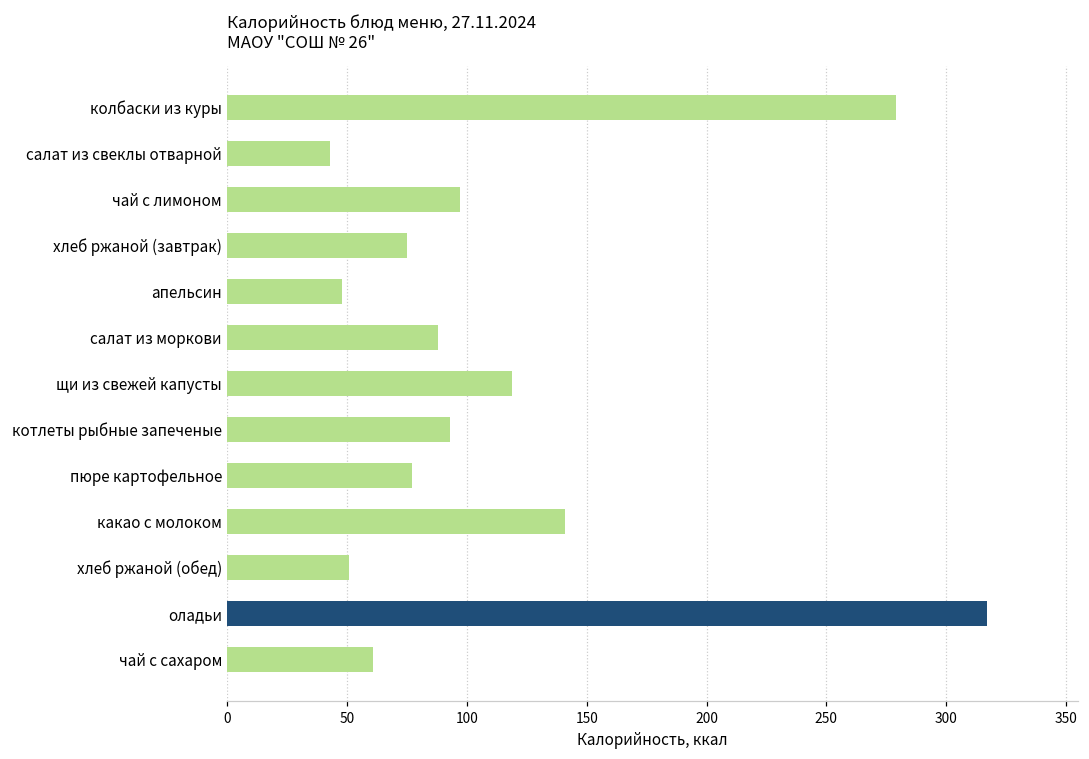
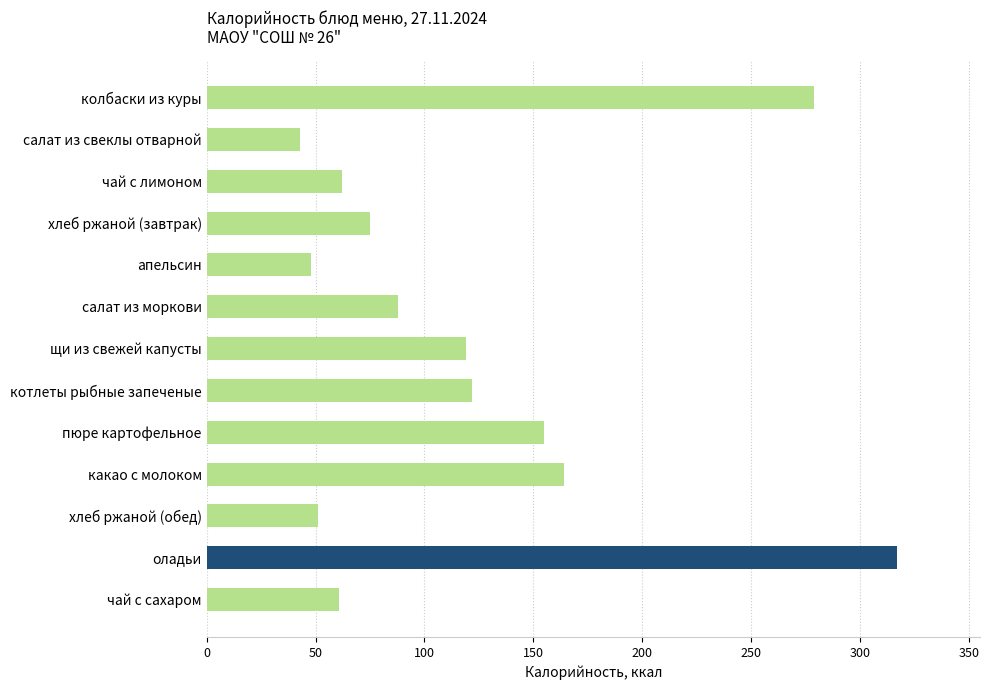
  {
    "колбаски из куры": 279,
    "салат из свеклы отварной": 43,
-   "чай с лимоном": 97,
+   "чай с лимоном": 62,
    "хлеб ржаной (завтрак)": 75,
    "апельсин": 48,
    "салат из моркови": 88,
    "щи из свежей капусты": 119,
-   "котлеты рыбные запеченые": 93,
-   "пюре картофельное": 77,
-   "какао с молоком": 141,
+   "котлеты рыбные запеченые": 122,
+   "пюре картофельное": 155,
+   "какао с молоком": 164,
    "хлеб ржаной (обед)": 51,
    "оладьи": 317,
    "чай с сахаром": 61
  }
